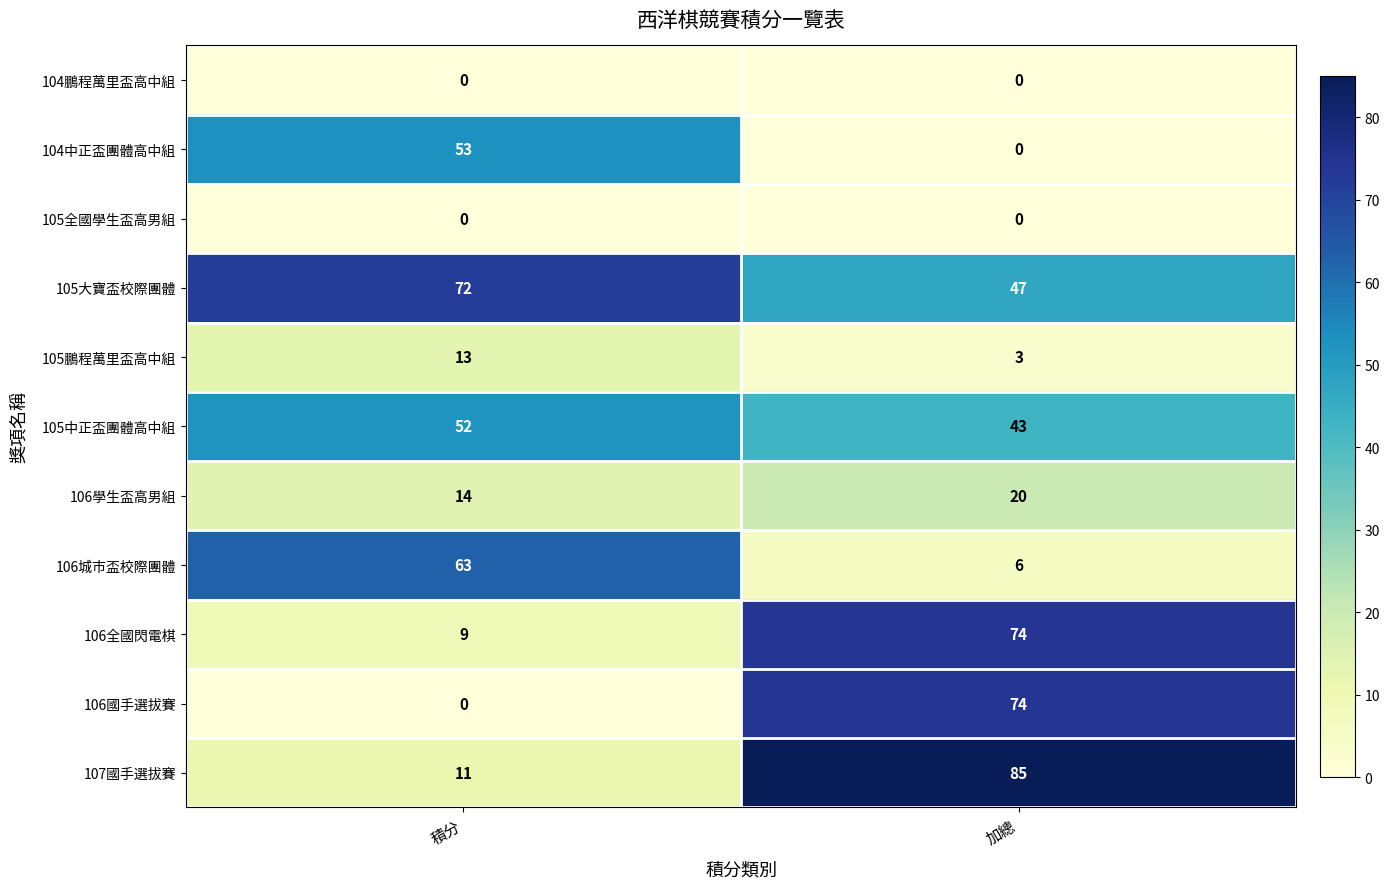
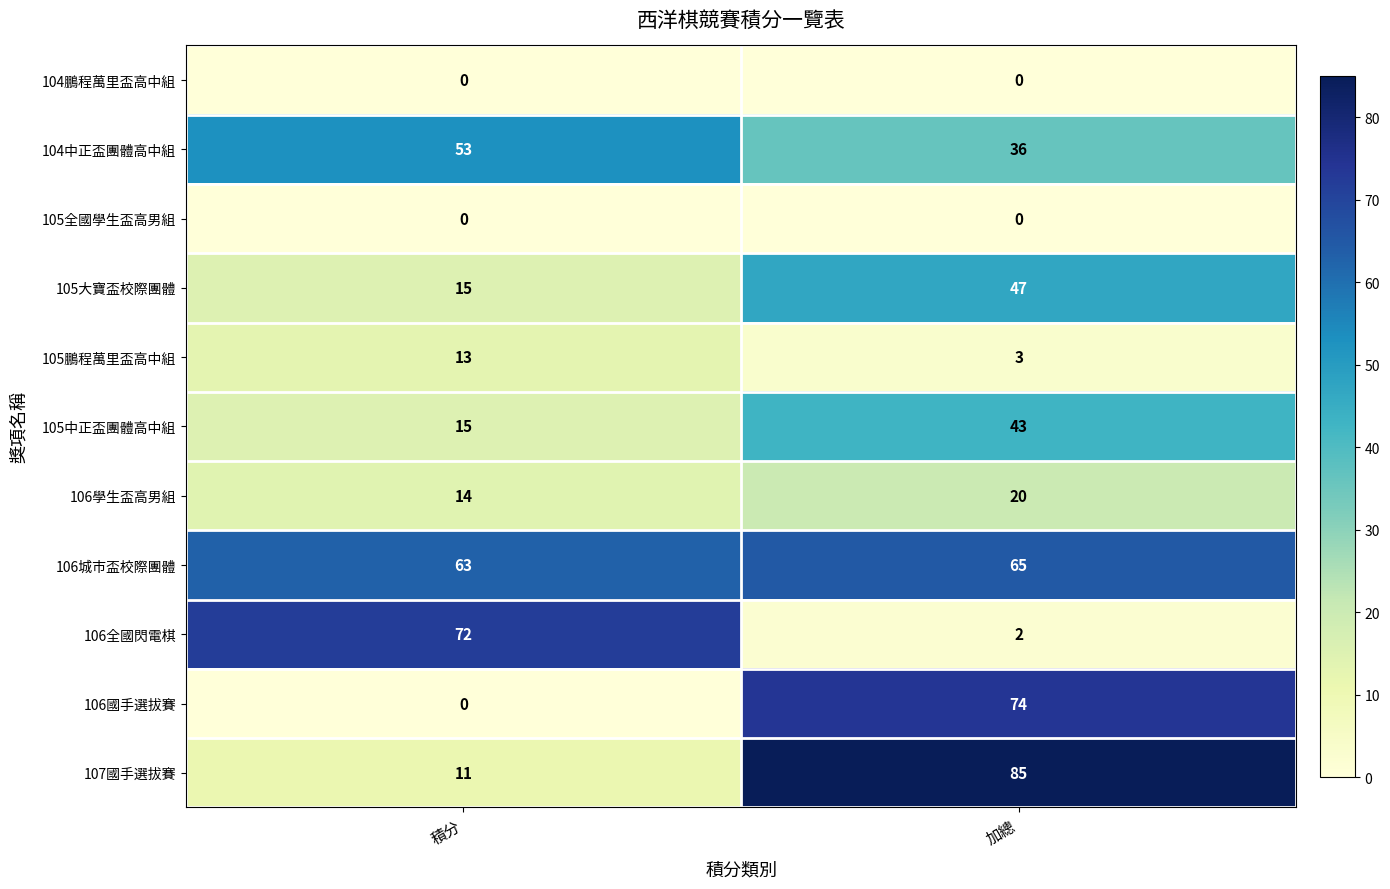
  {
    "104鵬程萬里盃高中組": {
      "積分": 0,
      "加總": 0
    },
    "104中正盃團體高中組": {
      "積分": 53,
-     "加總": 0
+     "加總": 36
    },
    "105全國學生盃高男組": {
      "積分": 0,
      "加總": 0
    },
    "105大寶盃校際團體": {
-     "積分": 72,
+     "積分": 15,
      "加總": 47
    },
    "105鵬程萬里盃高中組": {
      "積分": 13,
      "加總": 3
    },
    "105中正盃團體高中組": {
-     "積分": 52,
+     "積分": 15,
      "加總": 43
    },
    "106學生盃高男組": {
      "積分": 14,
      "加總": 20
    },
    "106城市盃校際團體": {
      "積分": 63,
-     "加總": 6
+     "加總": 65
    },
    "106全國閃電棋": {
-     "積分": 9,
-     "加總": 74
+     "積分": 72,
+     "加總": 2
    },
    "106國手選拔賽": {
      "積分": 0,
      "加總": 74
    },
    "107國手選拔賽": {
      "積分": 11,
      "加總": 85
    }
  }
